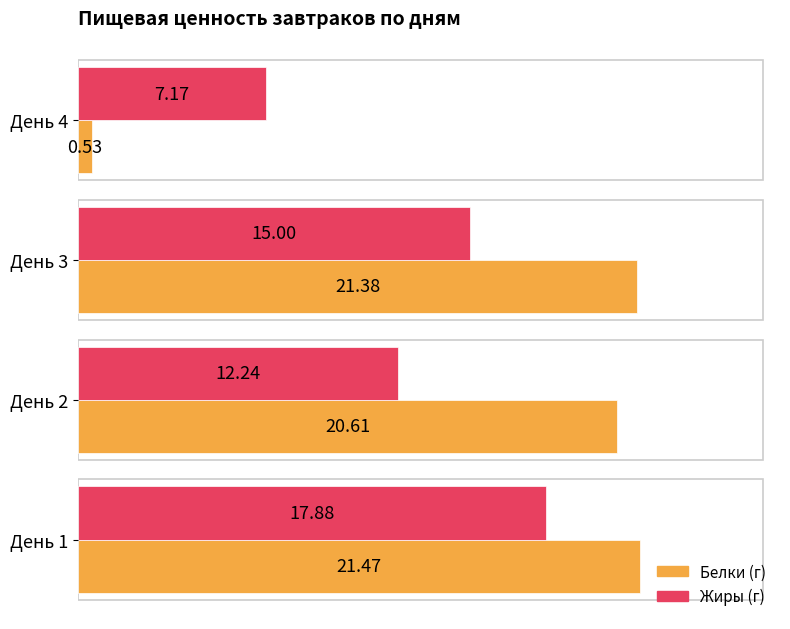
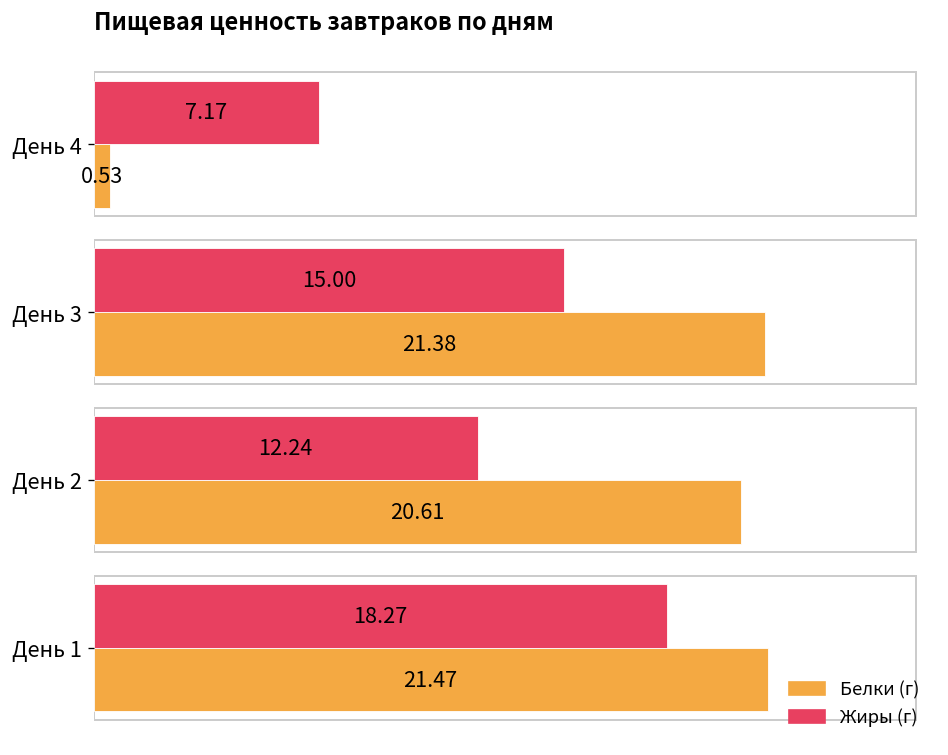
  {
    "Белки (г)": {
      "День 4": 0.53,
      "День 3": 21.38,
      "День 2": 20.61,
      "День 1": 21.47
    },
    "Жиры (г)": {
      "День 4": 7.17,
      "День 3": 15.00,
      "День 2": 12.24,
-     "День 1": 17.88
+     "День 1": 18.27
    }
  }
